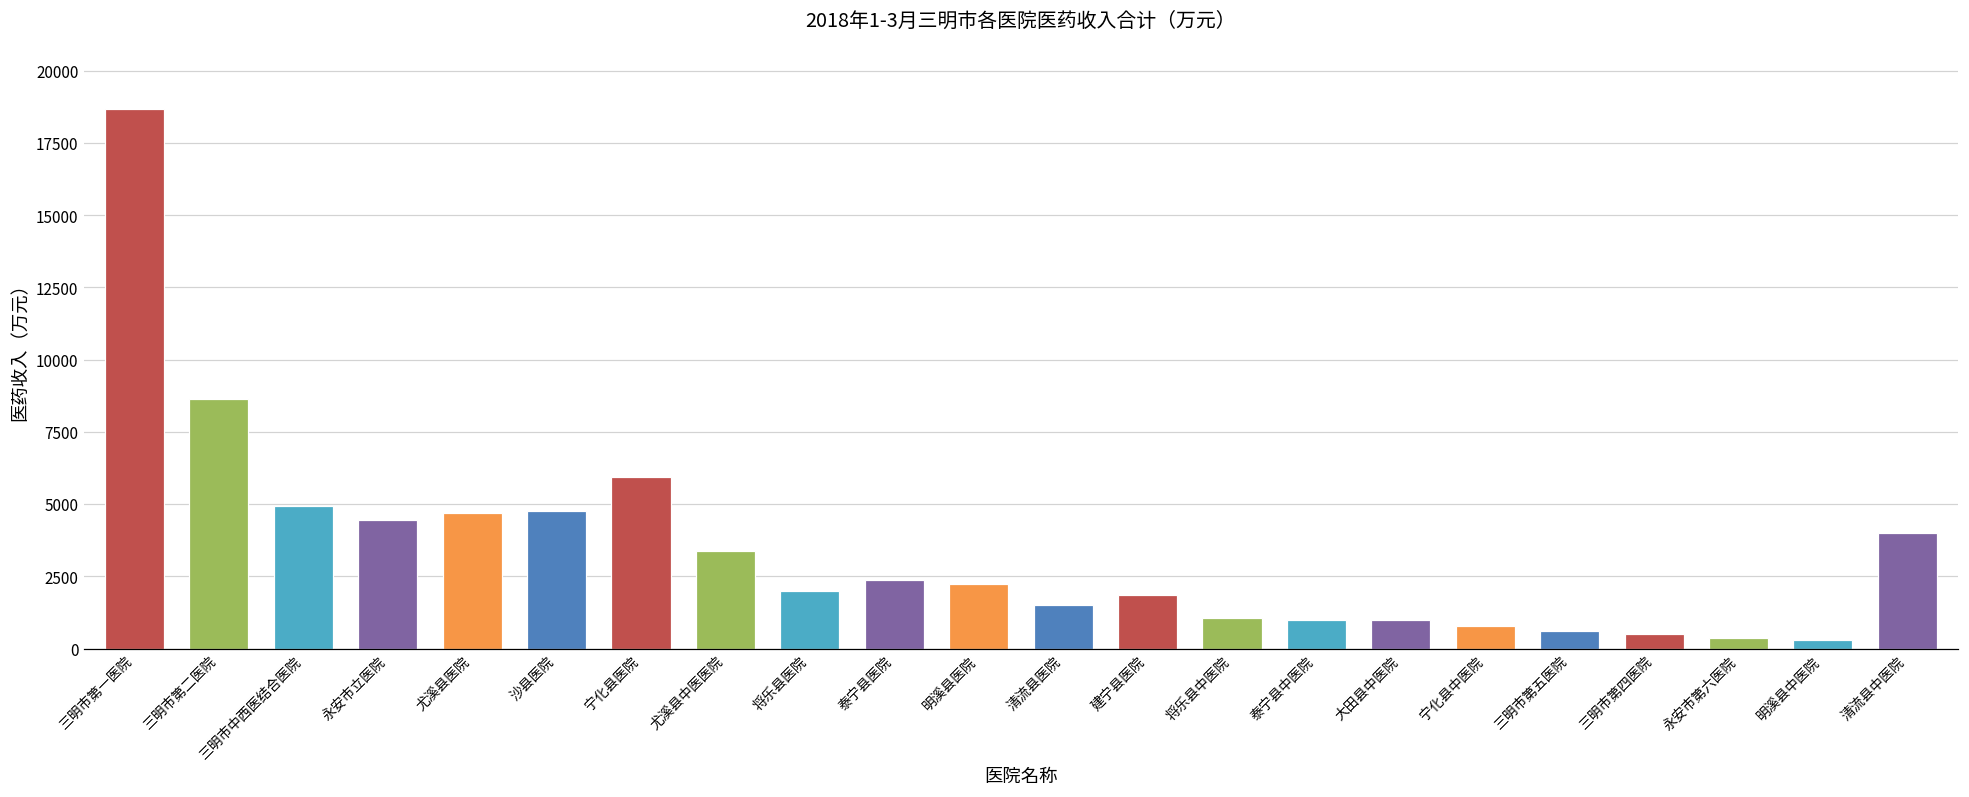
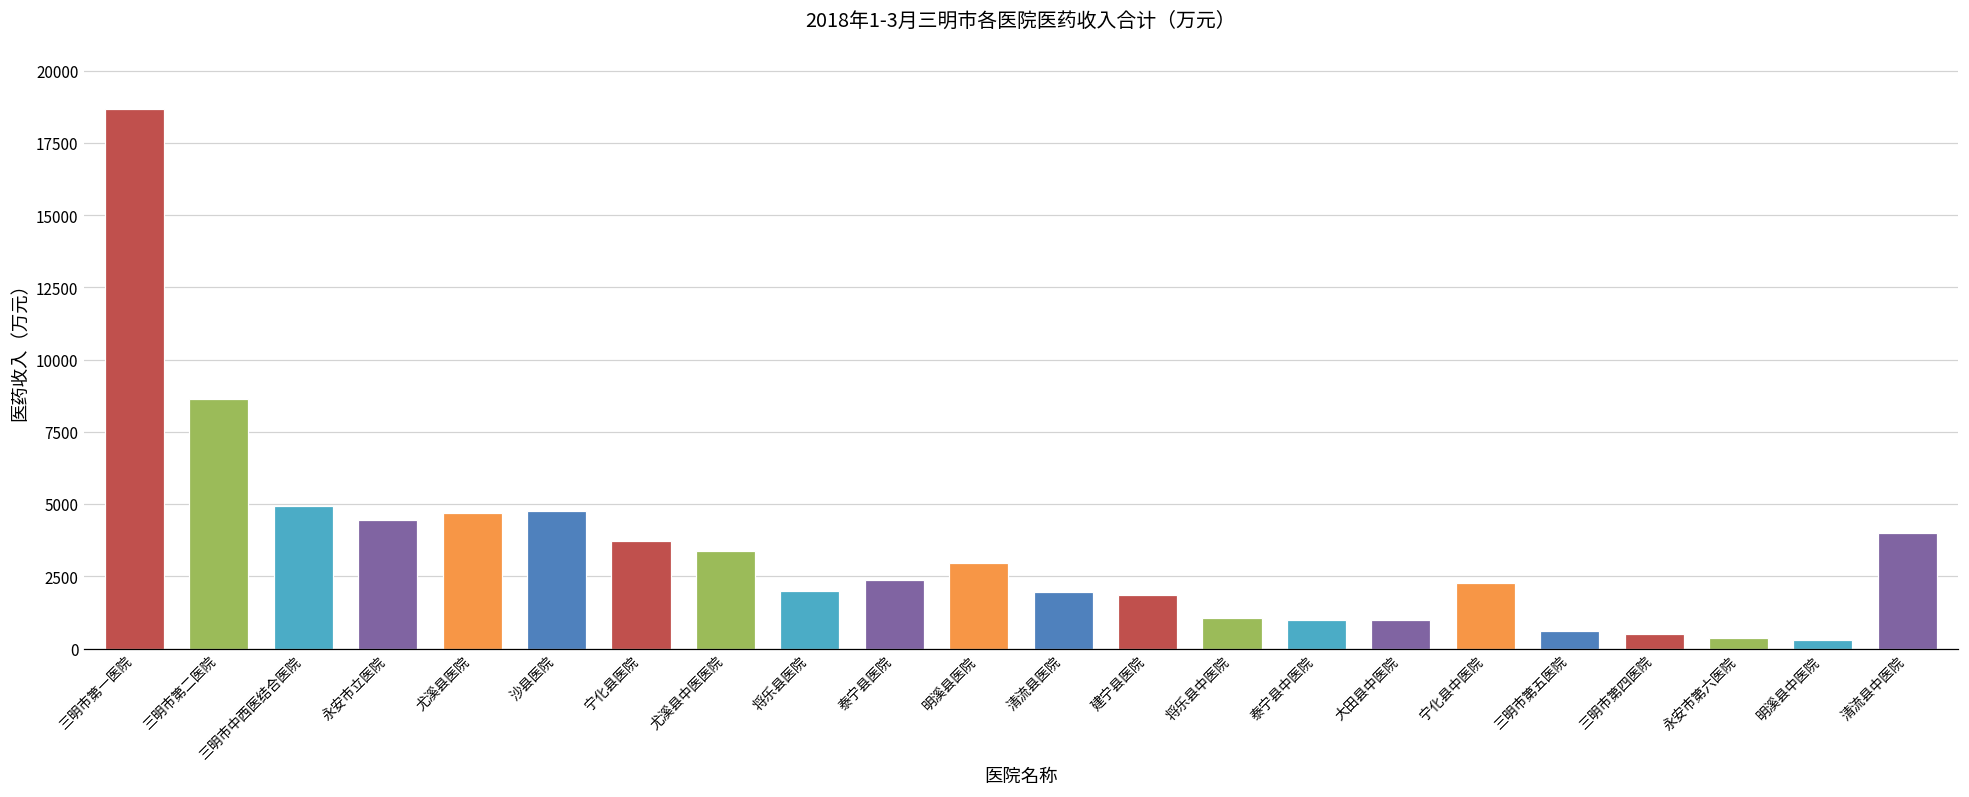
  {
    "三明市第一医院": 18700,
    "三明市第二医院": 8600,
    "三明市中西医结合医院": 4900,
    "永安市立医院": 4400,
    "尤溪县医院": 4700,
    "沙县医院": 4800,
-   "宁化县医院": 5900,
+   "宁化县医院": 3700,
    "尤溪县中医医院": 3400,
    "将乐县医院": 2000,
    "泰宁县医院": 2400,
-   "明溪县医院": 2200,
-   "清流县医院": 1500,
+   "明溪县医院": 3000,
+   "清流县医院": 2000,
    "建宁县医院": 1800,
    "将乐县中医院": 1000,
    "泰宁县中医院": 1000,
    "大田县中医院": 1000,
-   "宁化县中医院": 800,
+   "宁化县中医院": 2300,
    "三明市第五医院": 600,
    "三明市第四医院": 500,
    "永安市第六医院": 400,
    "明溪县中医院": 300,
    "清流县中医院": 4000
  }
